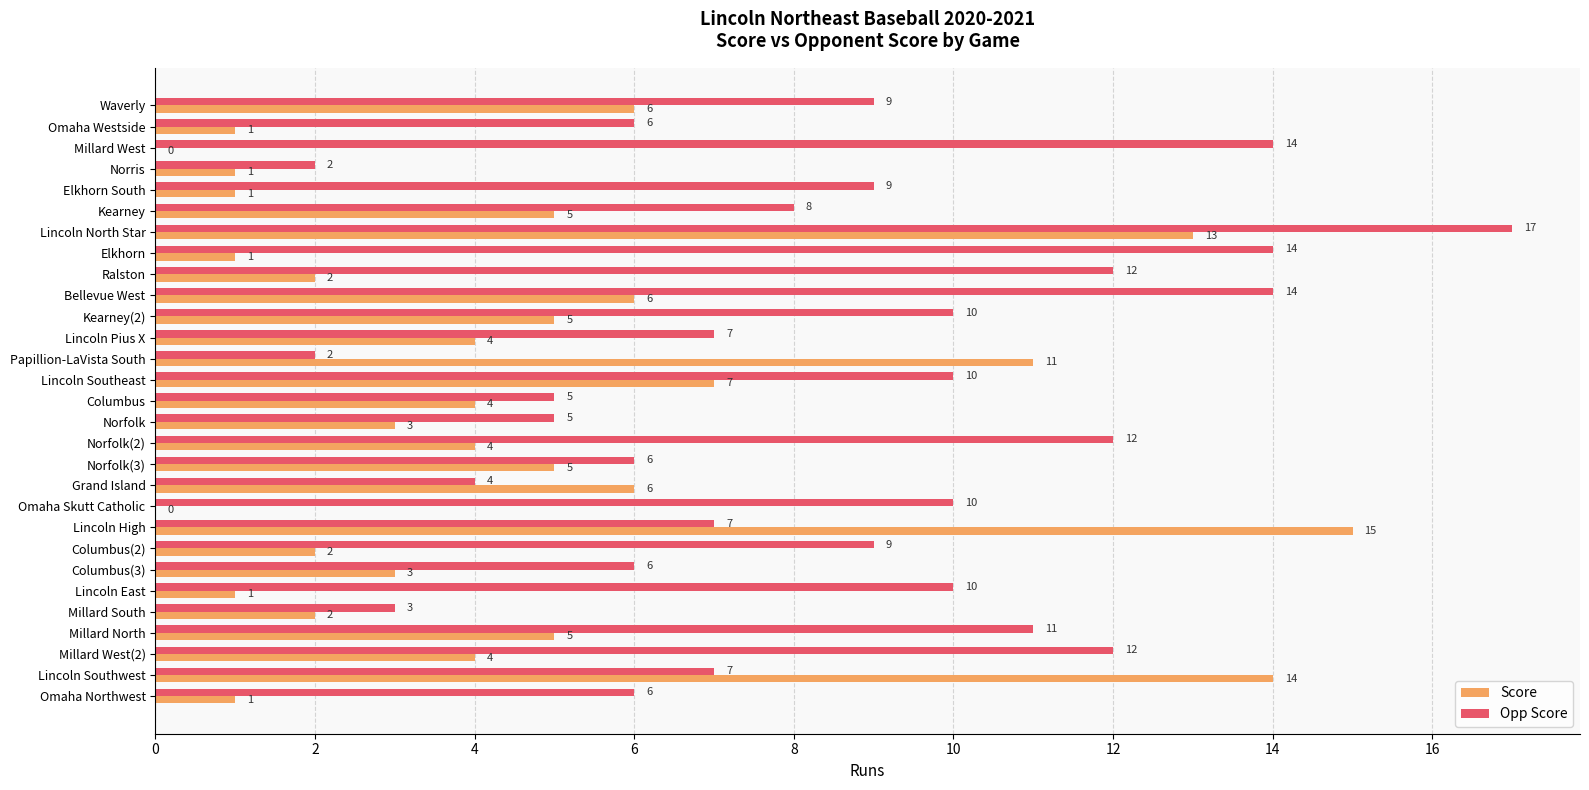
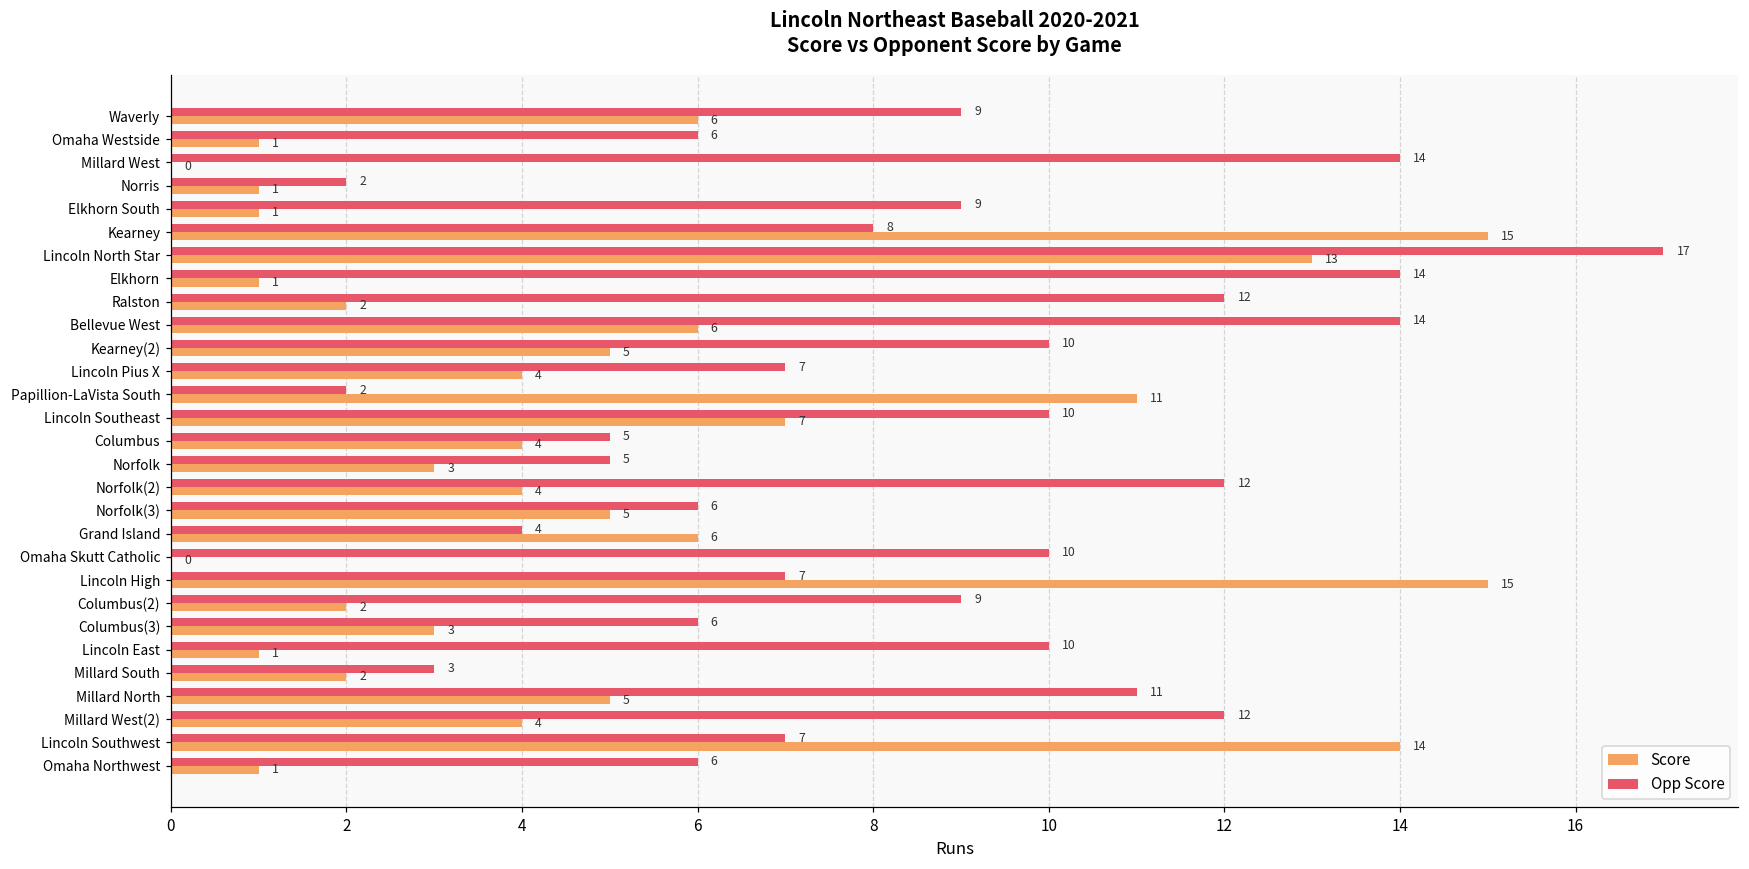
  {
    "Score": {
      "Waverly": 6,
      "Omaha Westside": 1,
      "Millard West": 0,
      "Norris": 1,
      "Elkhorn South": 1,
-     "Kearney": 5,
+     "Kearney": 15,
      "Lincoln North Star": 13,
      "Elkhorn": 1,
      "Ralston": 2,
      "Bellevue West": 6,
      "Kearney(2)": 5,
      "Lincoln Pius X": 4,
      "Papillion-LaVista South": 11,
      "Lincoln Southeast": 7,
      "Columbus": 4,
      "Norfolk": 3,
      "Norfolk(2)": 4,
      "Norfolk(3)": 5,
      "Grand Island": 6,
      "Omaha Skutt Catholic": 0,
      "Lincoln High": 15,
      "Columbus(2)": 2,
      "Columbus(3)": 3,
      "Lincoln East": 1,
      "Millard South": 2,
      "Millard North": 5,
      "Millard West(2)": 4,
      "Lincoln Southwest": 14,
      "Omaha Northwest": 1
    },
    "Opp Score": {
      "Waverly": 9,
      "Omaha Westside": 6,
      "Millard West": 14,
      "Norris": 2,
      "Elkhorn South": 9,
      "Kearney": 8,
      "Lincoln North Star": 17,
      "Elkhorn": 14,
      "Ralston": 12,
      "Bellevue West": 14,
      "Kearney(2)": 10,
      "Lincoln Pius X": 7,
      "Papillion-LaVista South": 2,
      "Lincoln Southeast": 10,
      "Columbus": 5,
      "Norfolk": 5,
      "Norfolk(2)": 12,
      "Norfolk(3)": 6,
      "Grand Island": 4,
      "Omaha Skutt Catholic": 10,
      "Lincoln High": 7,
      "Columbus(2)": 9,
      "Columbus(3)": 6,
      "Lincoln East": 10,
      "Millard South": 3,
      "Millard North": 11,
      "Millard West(2)": 12,
      "Lincoln Southwest": 7,
      "Omaha Northwest": 6
    }
  }
